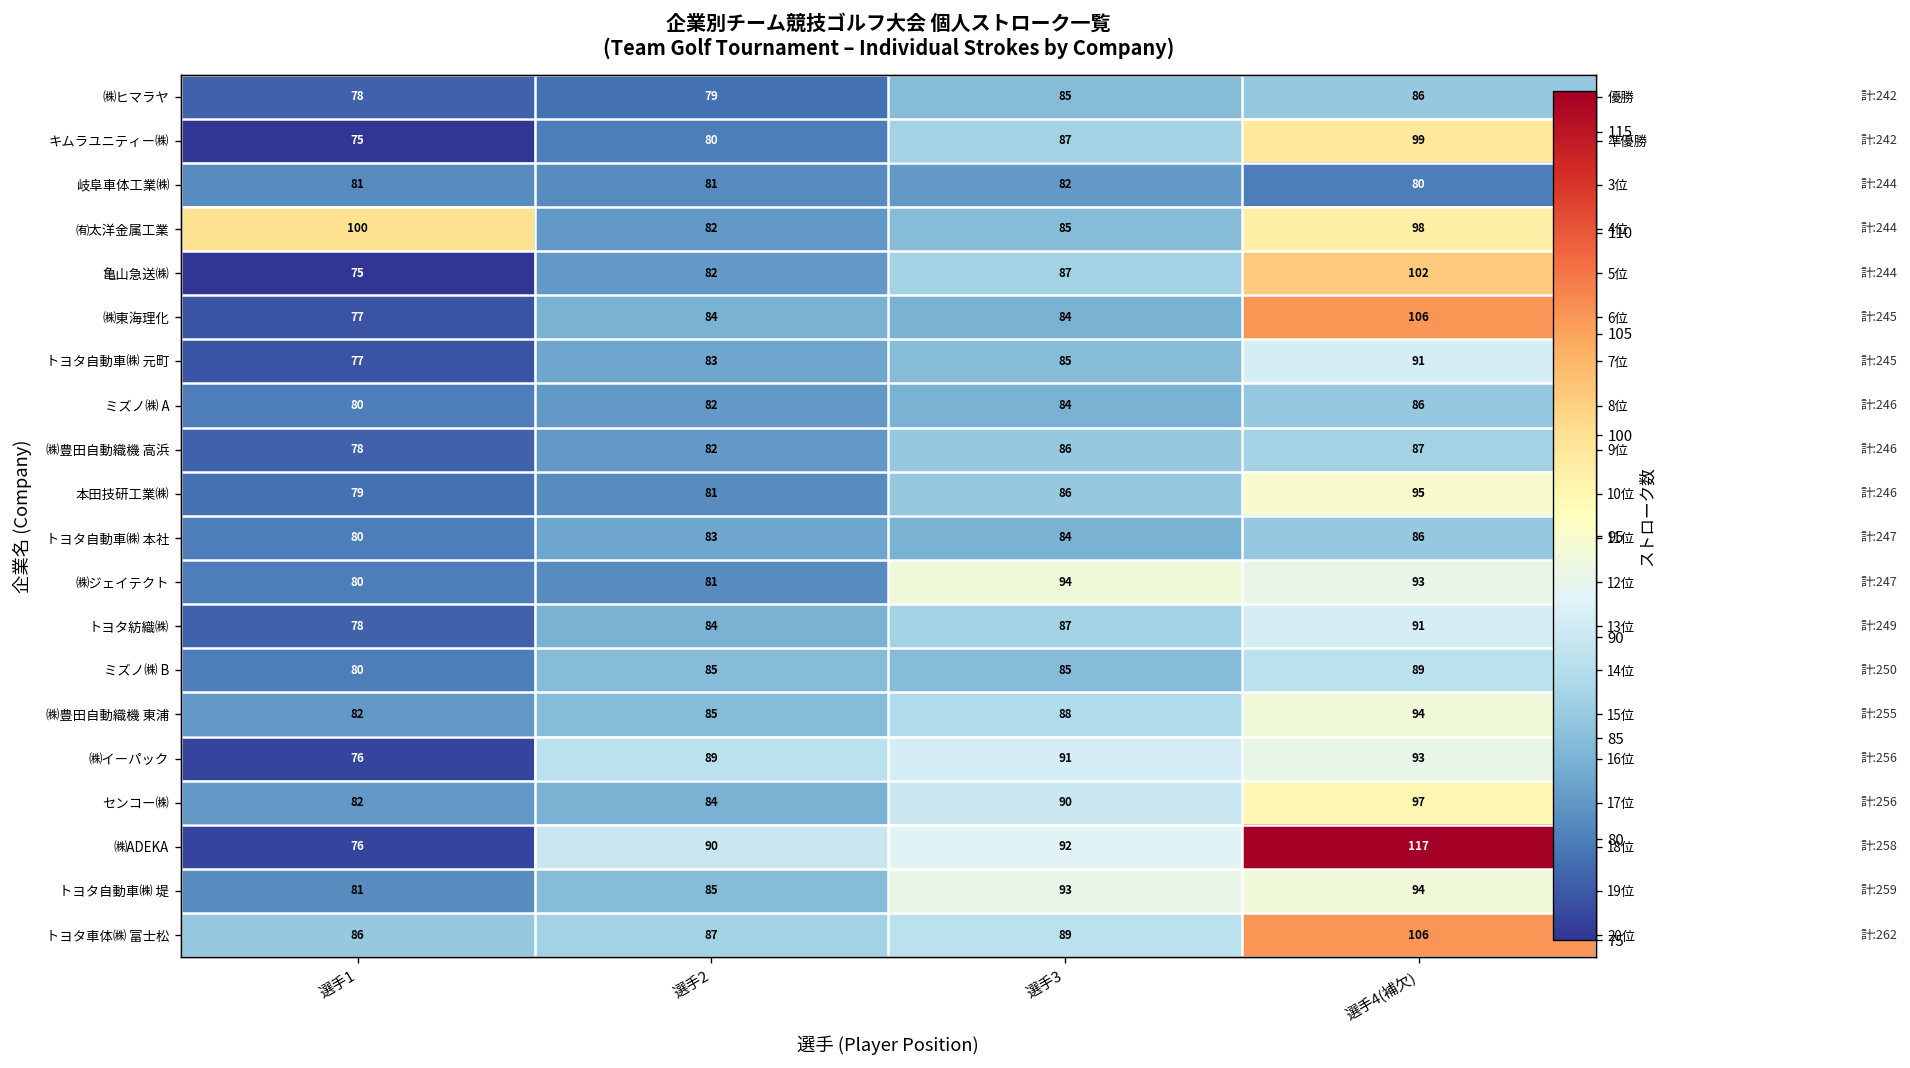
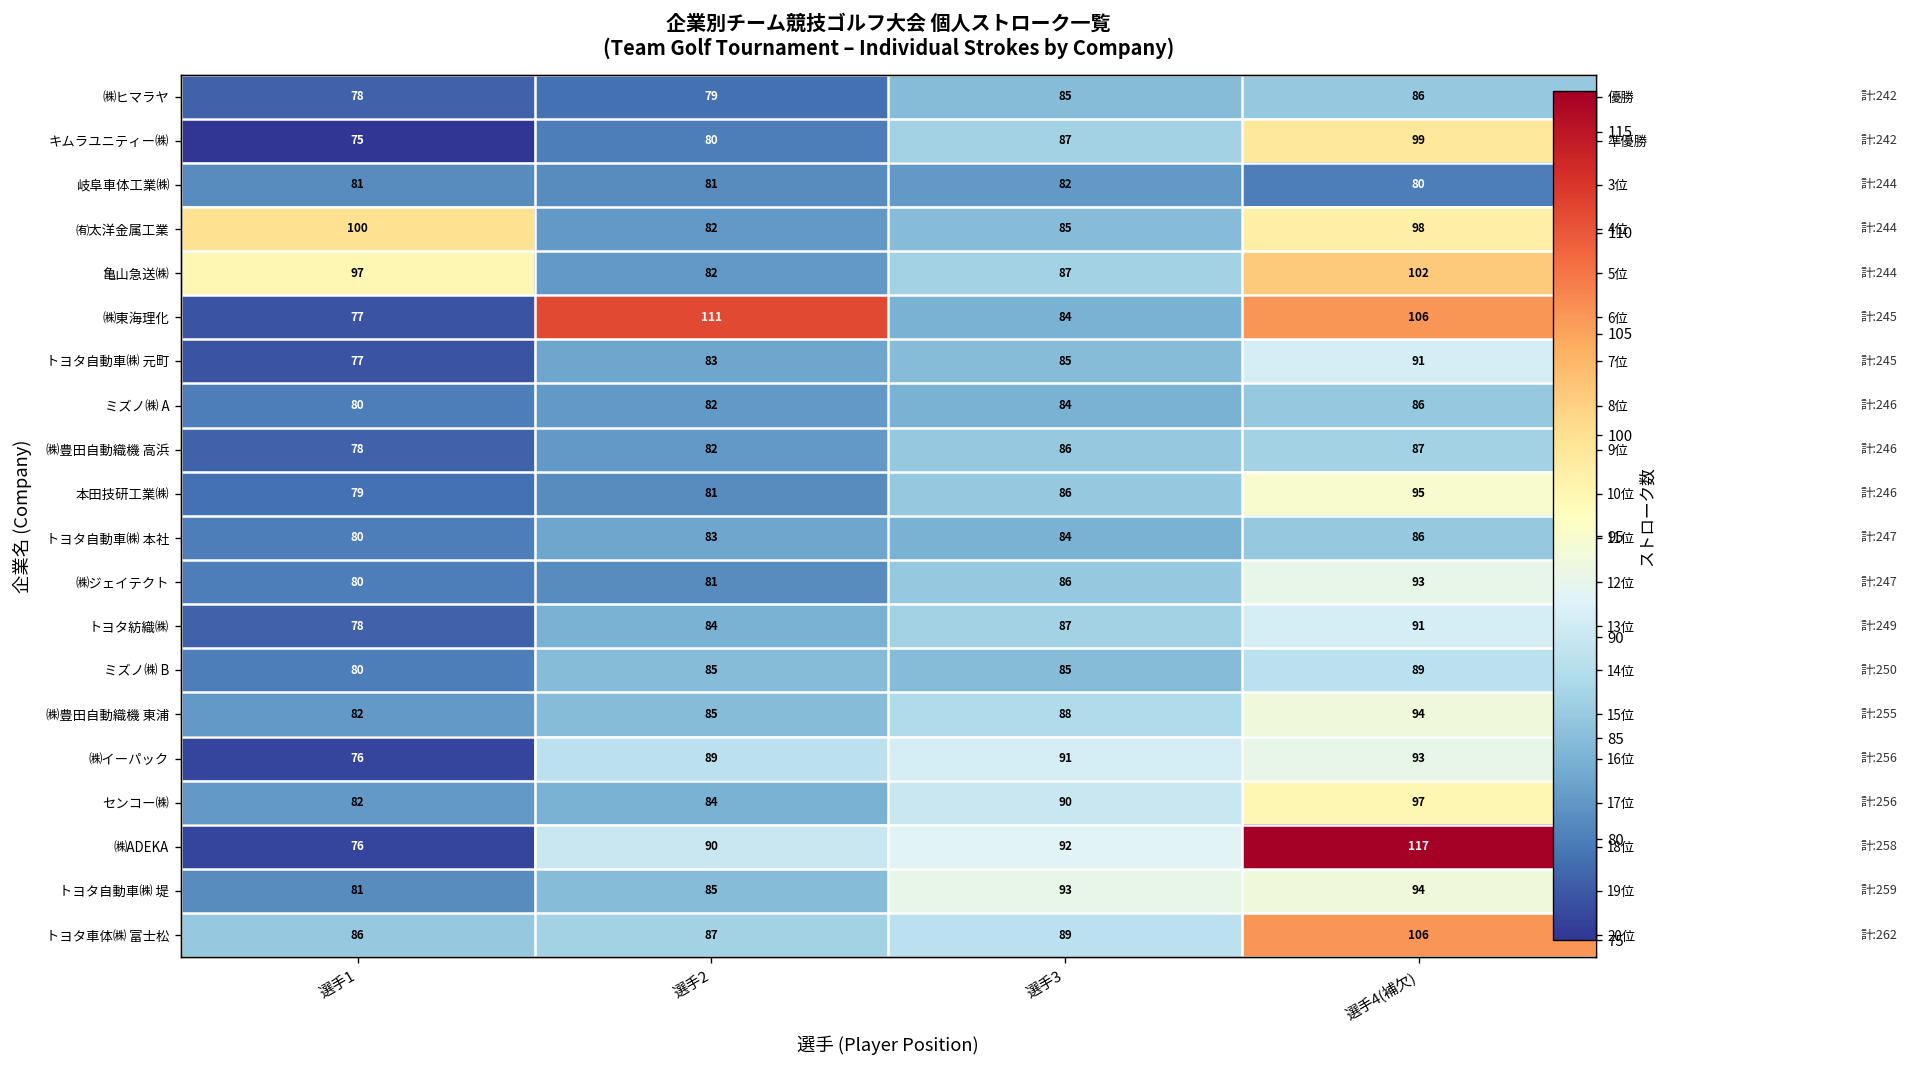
  {
    "㈱ヒマラヤ": {
      "選手1": 78,
      "選手2": 79,
      "選手3": 85,
      "選手4(補欠)": 86
    },
    "キムラユニティー㈱": {
      "選手1": 75,
      "選手2": 80,
      "選手3": 87,
      "選手4(補欠)": 99
    },
    "岐阜車体工業㈱": {
      "選手1": 81,
      "選手2": 81,
      "選手3": 82,
      "選手4(補欠)": 80
    },
    "㈲太洋金属工業": {
      "選手1": 100,
      "選手2": 82,
      "選手3": 85,
      "選手4(補欠)": 98
    },
    "亀山急送㈱": {
-     "選手1": 75,
+     "選手1": 97,
      "選手2": 82,
      "選手3": 87,
      "選手4(補欠)": 102
    },
    "㈱東海理化": {
      "選手1": 77,
-     "選手2": 84,
+     "選手2": 111,
      "選手3": 84,
      "選手4(補欠)": 106
    },
    "トヨタ自動車㈱ 元町": {
      "選手1": 77,
      "選手2": 83,
      "選手3": 85,
      "選手4(補欠)": 91
    },
    "ミズノ㈱ A": {
      "選手1": 80,
      "選手2": 82,
      "選手3": 84,
      "選手4(補欠)": 86
    },
    "㈱豊田自動織機 高浜": {
      "選手1": 78,
      "選手2": 82,
      "選手3": 86,
      "選手4(補欠)": 87
    },
    "本田技研工業㈱": {
      "選手1": 79,
      "選手2": 81,
      "選手3": 86,
      "選手4(補欠)": 95
    },
    "トヨタ自動車㈱ 本社": {
      "選手1": 80,
      "選手2": 83,
      "選手3": 84,
      "選手4(補欠)": 86
    },
    "㈱ジェイテクト": {
      "選手1": 80,
      "選手2": 81,
-     "選手3": 94,
+     "選手3": 86,
      "選手4(補欠)": 93
    },
    "トヨタ紡織㈱": {
      "選手1": 78,
      "選手2": 84,
      "選手3": 87,
      "選手4(補欠)": 91
    },
    "ミズノ㈱ B": {
      "選手1": 80,
      "選手2": 85,
      "選手3": 85,
      "選手4(補欠)": 89
    },
    "㈱豊田自動織機 東浦": {
      "選手1": 82,
      "選手2": 85,
      "選手3": 88,
      "選手4(補欠)": 94
    },
    "㈱イーパック": {
      "選手1": 76,
      "選手2": 89,
      "選手3": 91,
      "選手4(補欠)": 93
    },
    "センコー㈱": {
      "選手1": 82,
      "選手2": 84,
      "選手3": 90,
      "選手4(補欠)": 97
    },
    "㈱ADEKA": {
      "選手1": 76,
      "選手2": 90,
      "選手3": 92,
      "選手4(補欠)": 117
    },
    "トヨタ自動車㈱ 堤": {
      "選手1": 81,
      "選手2": 85,
      "選手3": 93,
      "選手4(補欠)": 94
    },
    "トヨタ車体㈱ 富士松": {
      "選手1": 86,
      "選手2": 87,
      "選手3": 89,
      "選手4(補欠)": 106
    }
  }
